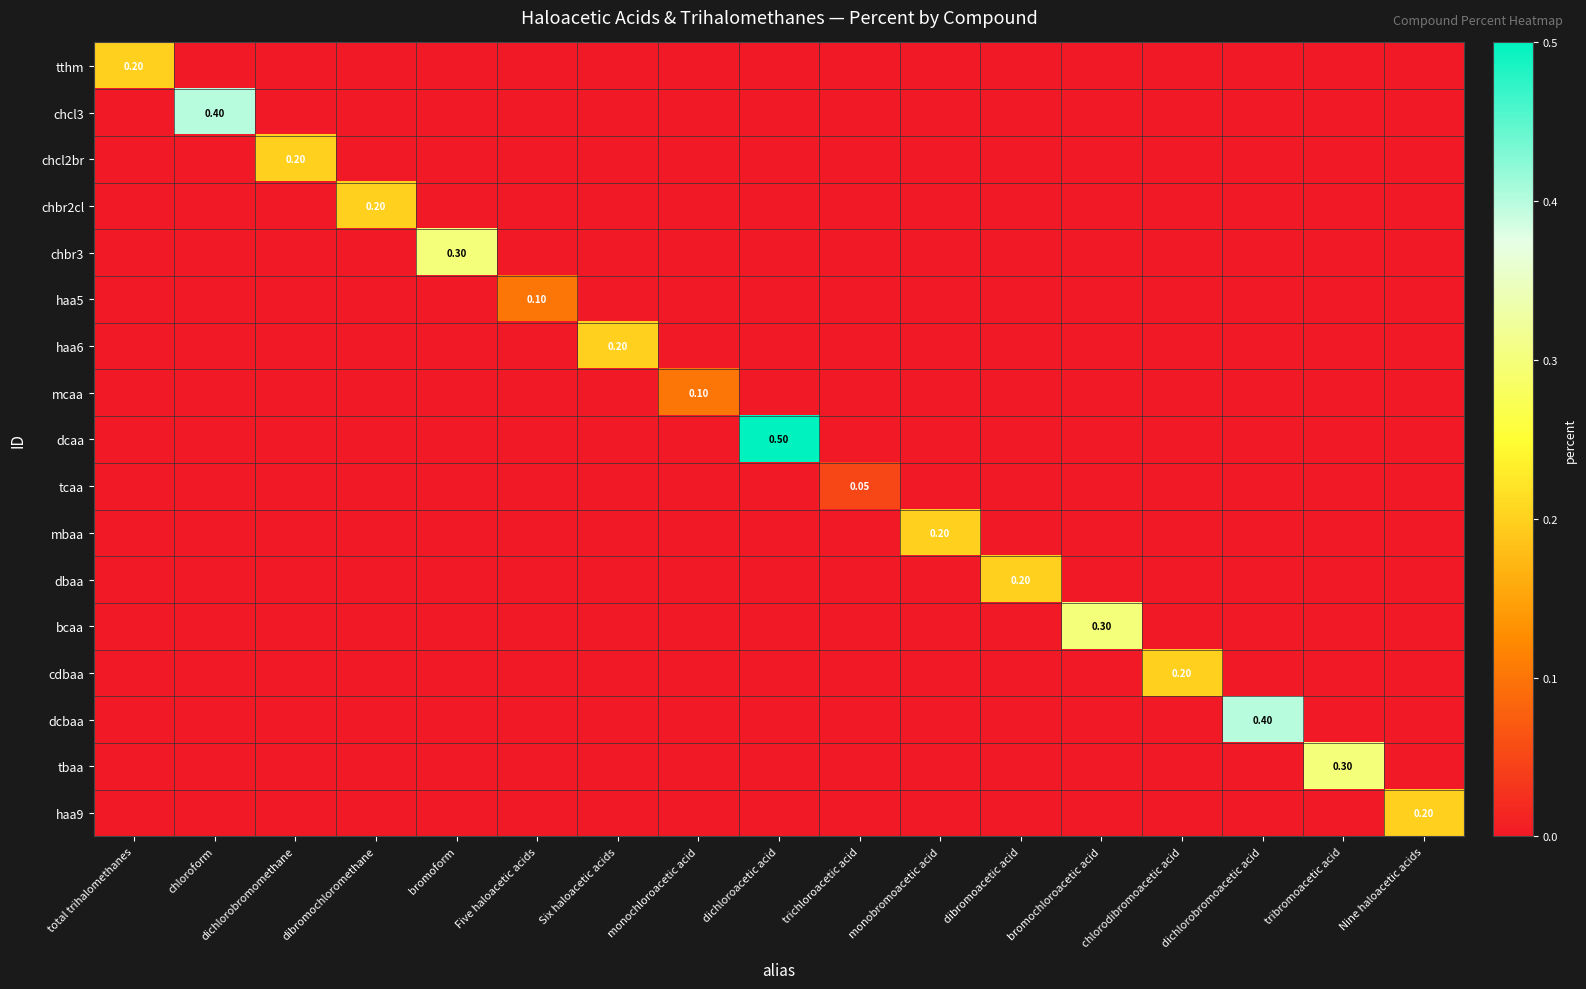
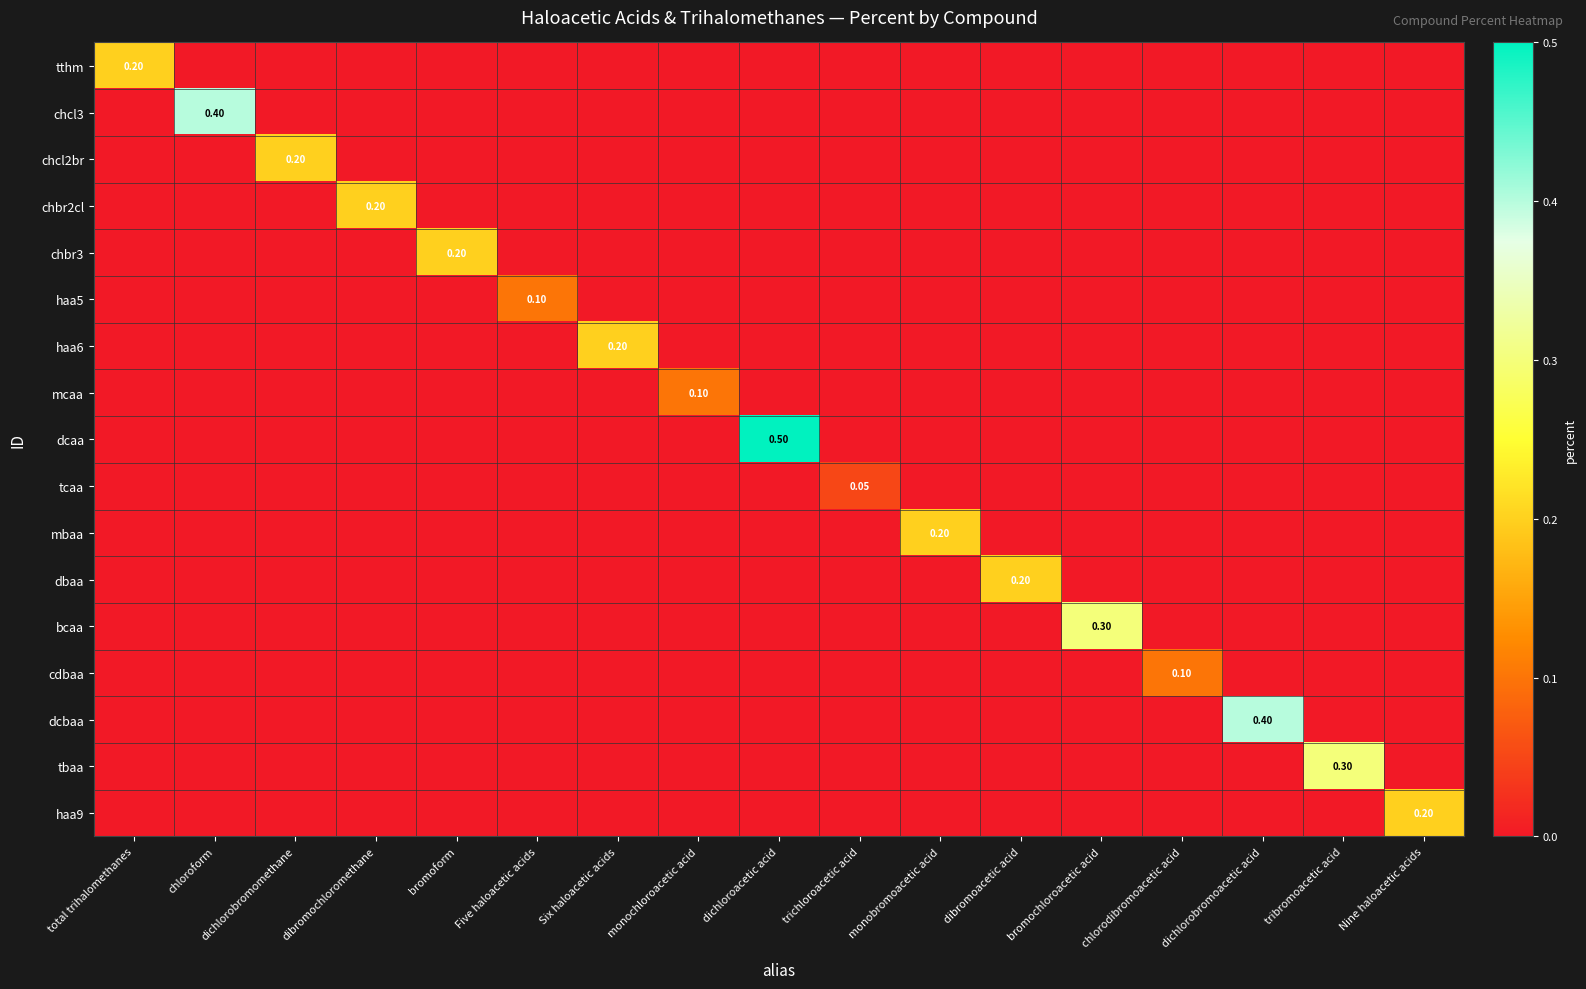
  {
    "tthm": {
      "total trihalomethanes": 0.20
    },
    "chcl3": {
      "chloroform": 0.40
    },
    "chcl2br": {
      "dichlorobromomethane": 0.20
    },
    "chbr2cl": {
      "dibromochloromethane": 0.20
    },
    "chbr3": {
-     "bromoform": 0.30
+     "bromoform": 0.20
    },
    "haa5": {
      "Five haloacetic acids": 0.10
    },
    "haa6": {
      "Six haloacetic acids": 0.20
    },
    "mcaa": {
      "monochloroacetic acid": 0.10
    },
    "dcaa": {
      "dichloroacetic acid": 0.50
    },
    "tcaa": {
      "trichloroacetic acid": 0.05
    },
    "mbaa": {
      "monobromoacetic acid": 0.20
    },
    "dbaa": {
      "dibromoacetic acid": 0.20
    },
    "bcaa": {
      "bromochloroacetic acid": 0.30
    },
    "cdbaa": {
-     "chlorodibromoacetic acid": 0.20
+     "chlorodibromoacetic acid": 0.10
    },
    "dcbaa": {
      "dichlorobromoacetic acid": 0.40
    },
    "tbaa": {
      "tribromoacetic acid": 0.30
    },
    "haa9": {
      "Nine haloacetic acids": 0.20
    }
  }
